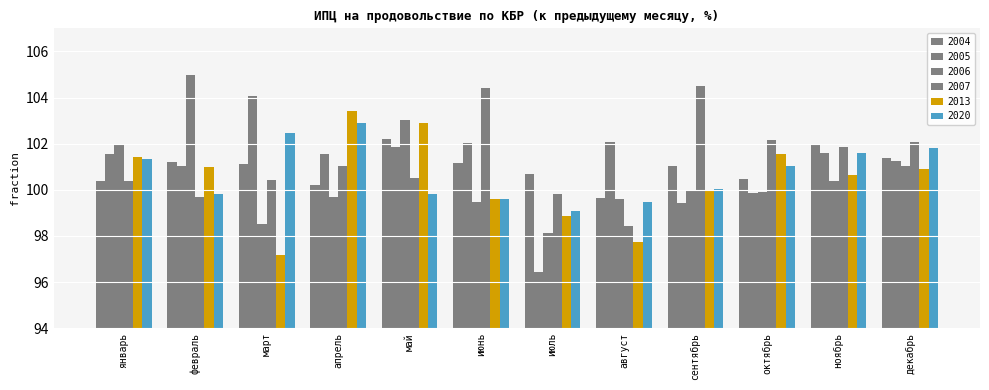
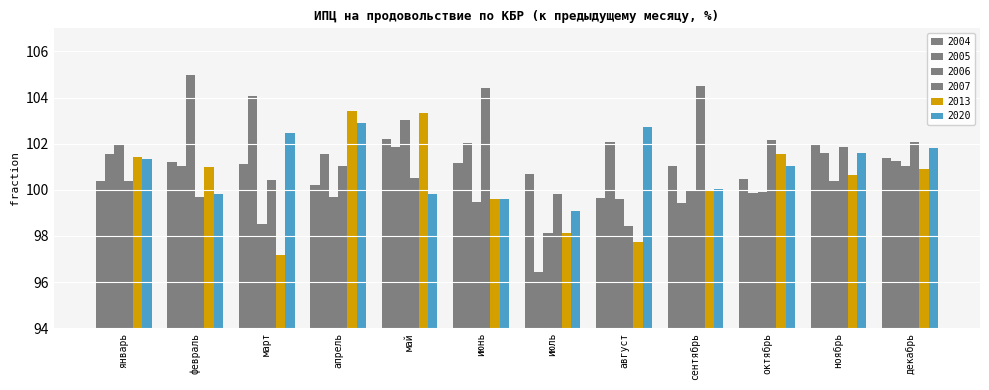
  {
    "2013": {
      "январь": 101.4,
      "февраль": 101.0,
      "март": 97.2,
      "апрель": 103.4,
-     "май": 102.9,
+     "май": 103.4,
      "июнь": 99.6,
-     "июль": 98.9,
+     "июль": 98.1,
      "август": 97.7,
      "сентябрь": 100.0,
      "октябрь": 101.5,
      "ноябрь": 100.6,
      "декабрь": 100.9
    },
    "2020": {
      "январь": 101.3,
      "февраль": 99.8,
      "март": 102.4,
      "апрель": 102.9,
      "май": 99.8,
      "июнь": 99.6,
      "июль": 99.1,
-     "август": 99.5,
+     "август": 102.7,
      "сентябрь": 100.1,
      "октябрь": 101.0,
      "ноябрь": 101.6,
      "декабрь": 101.8
    }
  }
